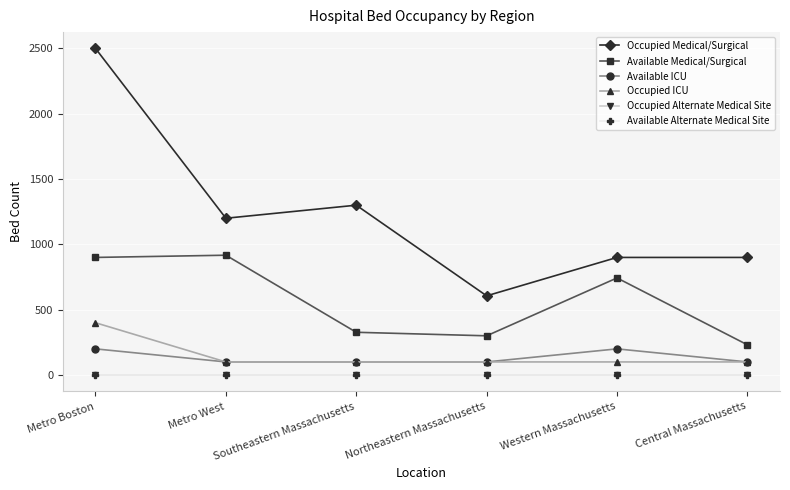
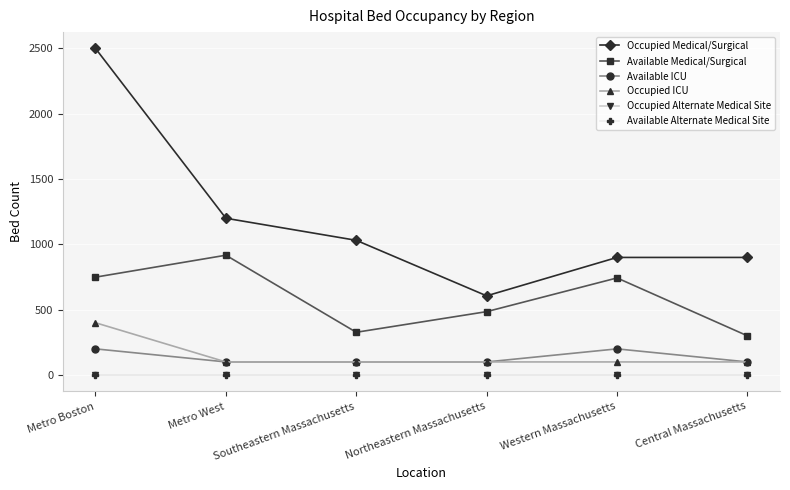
  {
    "Occupied Medical/Surgical": {
      "Metro Boston": 2500,
      "Metro West": 1200,
-     "Southeastern Massachusetts": 1300,
+     "Southeastern Massachusetts": 1030,
      "Northeastern Massachusetts": 610,
      "Western Massachusetts": 900,
      "Central Massachusetts": 900
    },
    "Available Medical/Surgical": {
-     "Metro Boston": 900,
+     "Metro Boston": 750,
      "Metro West": 920,
      "Southeastern Massachusetts": 330,
-     "Northeastern Massachusetts": 300,
+     "Northeastern Massachusetts": 490,
      "Western Massachusetts": 740,
-     "Central Massachusetts": 230
+     "Central Massachusetts": 300
    },
    "Available Alternate Medical Site": {
      "Metro Boston": 0,
      "Metro West": 0,
      "Southeastern Massachusetts": 0,
      "Northeastern Massachusetts": 0,
      "Western Massachusetts": 0,
      "Central Massachusetts": 0
    }
  }
